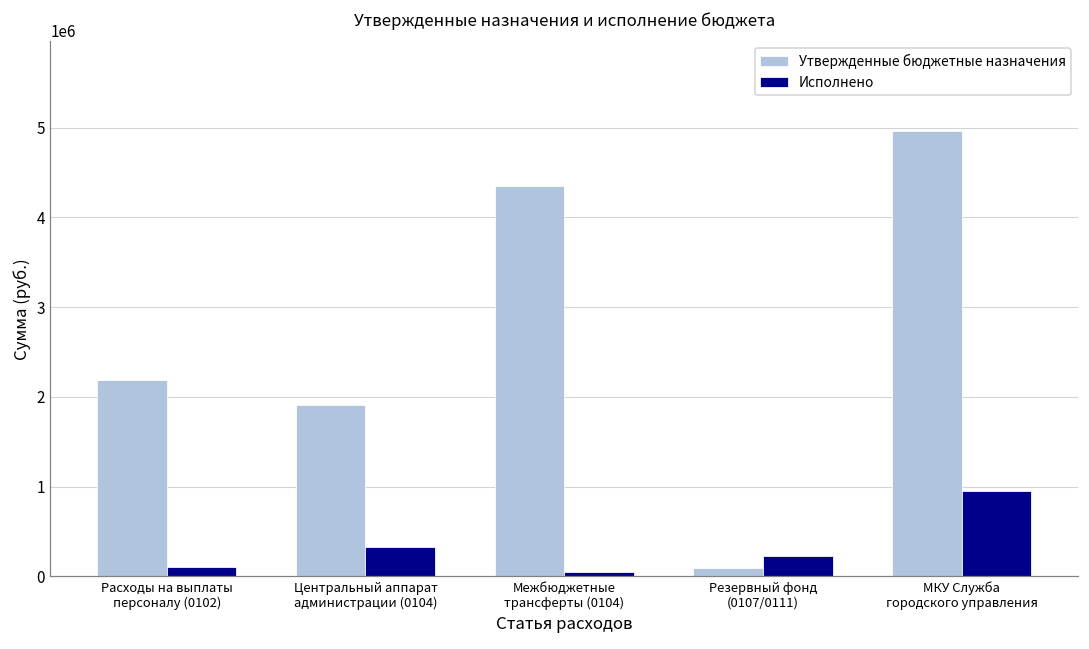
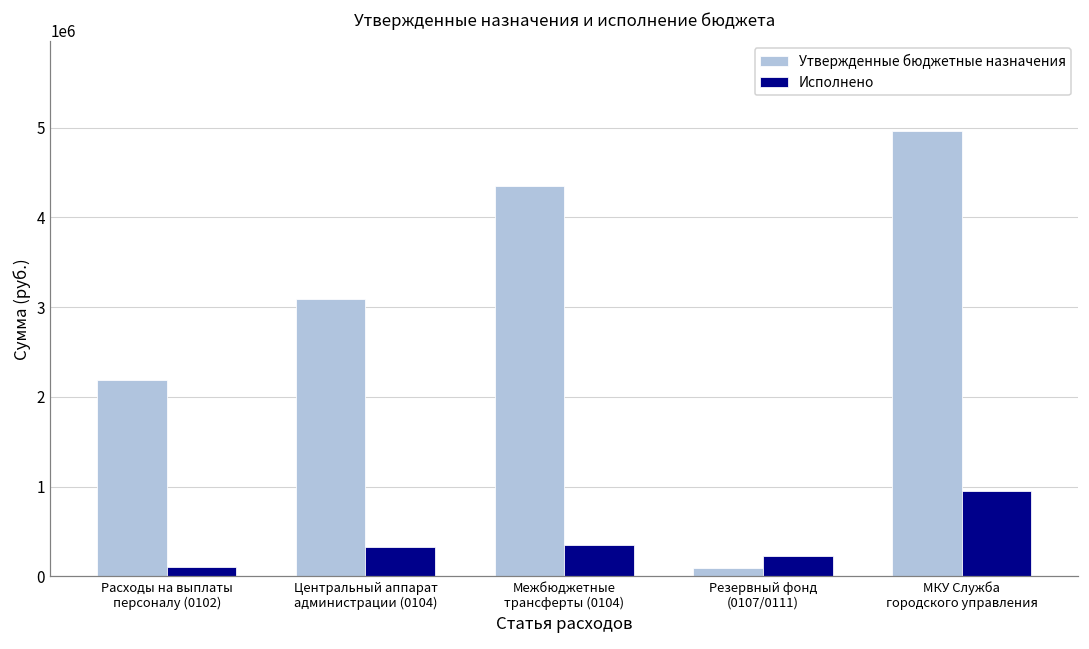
  {
    "Утвержденные бюджетные назначения": {
      "Расходы на выплаты персоналу (0102)": 2200000,
-     "Центральный аппарат администрации (0104)": 1900000,
+     "Центральный аппарат администрации (0104)": 3100000,
      "Межбюджетные трансферты (0104)": 4300000,
      "Резервный фонд (0107/0111)": 100000,
      "МКУ Служба городского управления": 5000000
    },
    "Исполнено": {
      "Расходы на выплаты персоналу (0102)": 100000,
      "Центральный аппарат администрации (0104)": 300000,
-     "Межбюджетные трансферты (0104)": 0,
+     "Межбюджетные трансферты (0104)": 300000,
      "Резервный фонд (0107/0111)": 200000,
      "МКУ Служба городского управления": 900000
    }
  }
